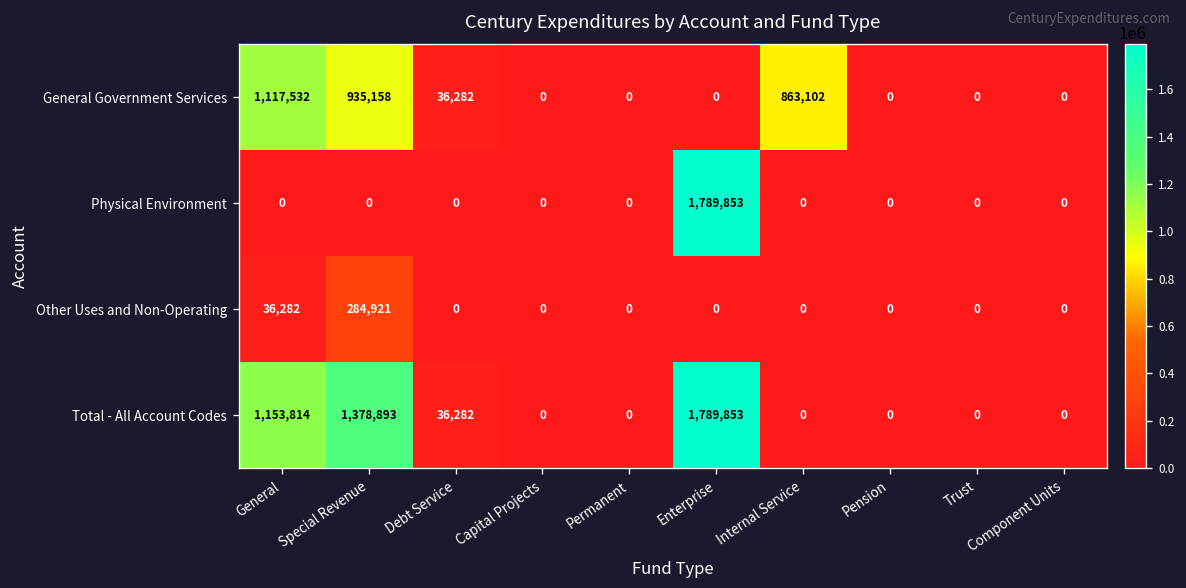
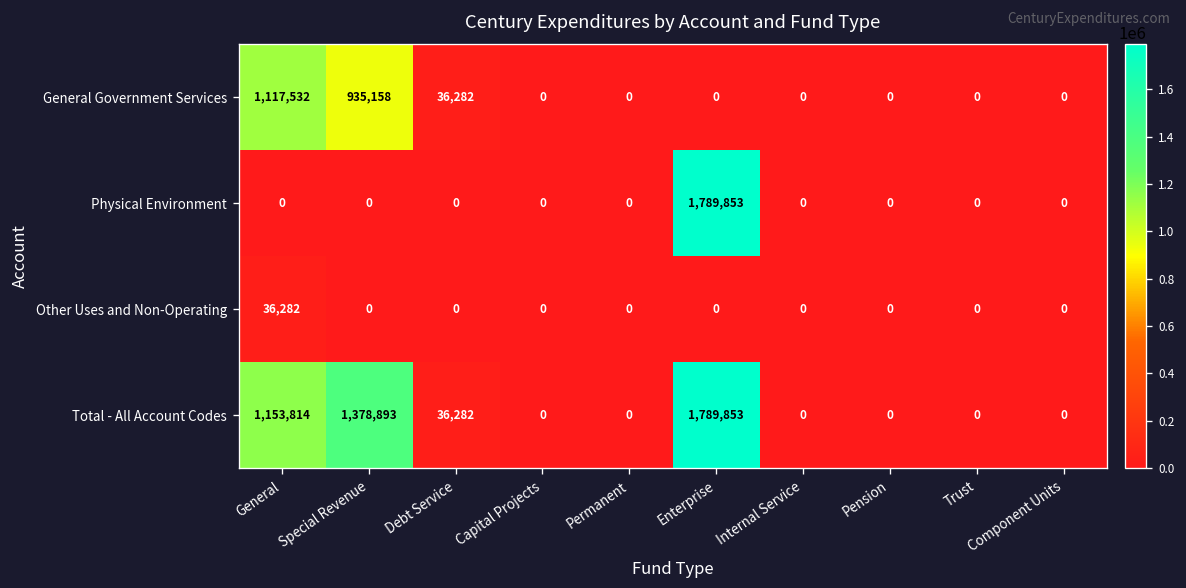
  {
    "General Government Services": {
      "General": "1,117,532",
      "Special Revenue": "935,158",
      "Debt Service": "36,282",
      "Capital Projects": "0",
      "Permanent": "0",
      "Enterprise": "0",
-     "Internal Service": "863,102",
+     "Internal Service": "0",
      "Pension": "0",
      "Trust": "0",
      "Component Units": "0"
    },
    "Physical Environment": {
      "General": "0",
      "Special Revenue": "0",
      "Debt Service": "0",
      "Capital Projects": "0",
      "Permanent": "0",
      "Enterprise": "1,789,853",
      "Internal Service": "0",
      "Pension": "0",
      "Trust": "0",
      "Component Units": "0"
    },
    "Other Uses and Non-Operating": {
      "General": "36,282",
-     "Special Revenue": "284,921",
+     "Special Revenue": "0",
      "Debt Service": "0",
      "Capital Projects": "0",
      "Permanent": "0",
      "Enterprise": "0",
      "Internal Service": "0",
      "Pension": "0",
      "Trust": "0",
      "Component Units": "0"
    },
    "Total - All Account Codes": {
      "General": "1,153,814",
      "Special Revenue": "1,378,893",
      "Debt Service": "36,282",
      "Capital Projects": "0",
      "Permanent": "0",
      "Enterprise": "1,789,853",
      "Internal Service": "0",
      "Pension": "0",
      "Trust": "0",
      "Component Units": "0"
    }
  }
